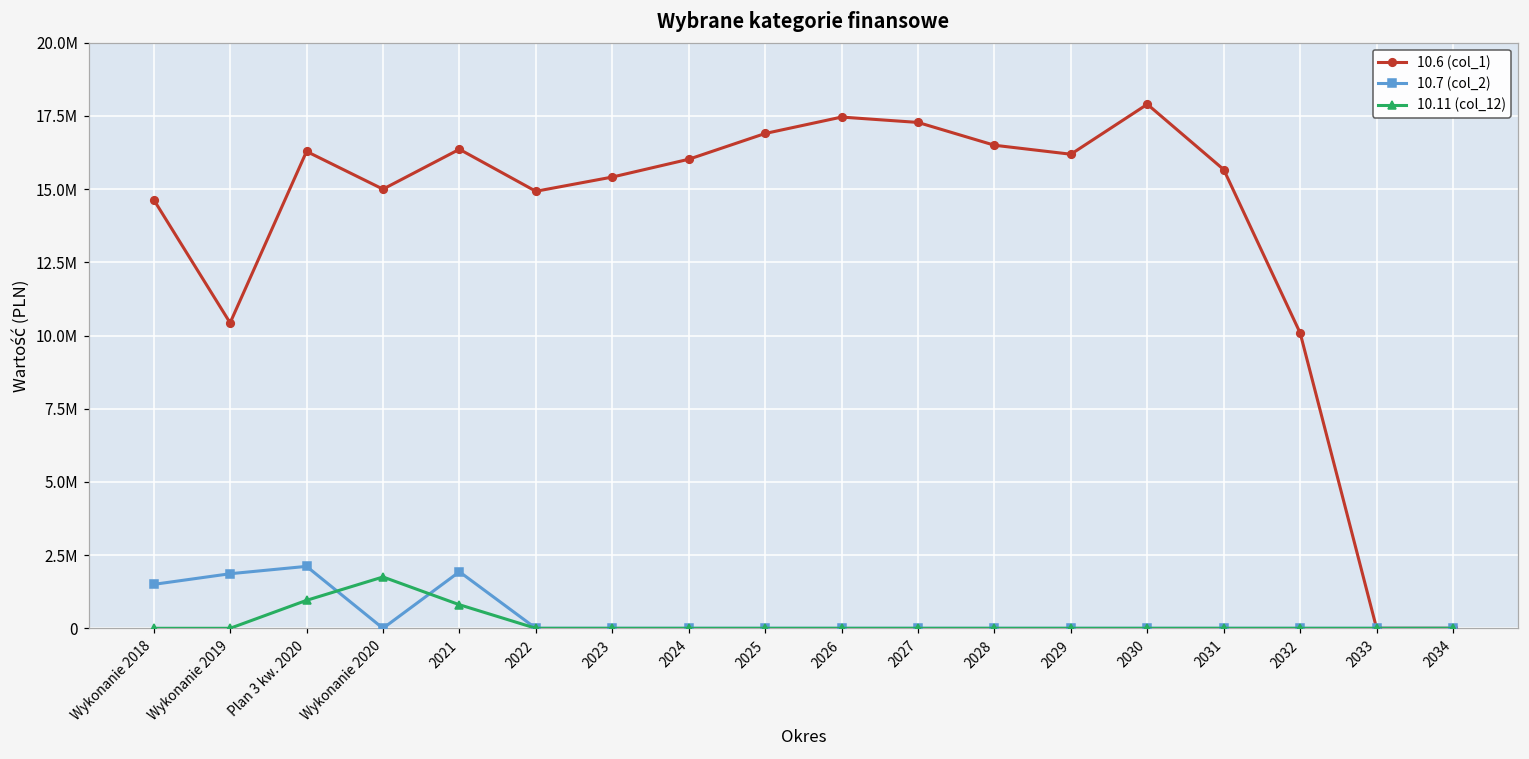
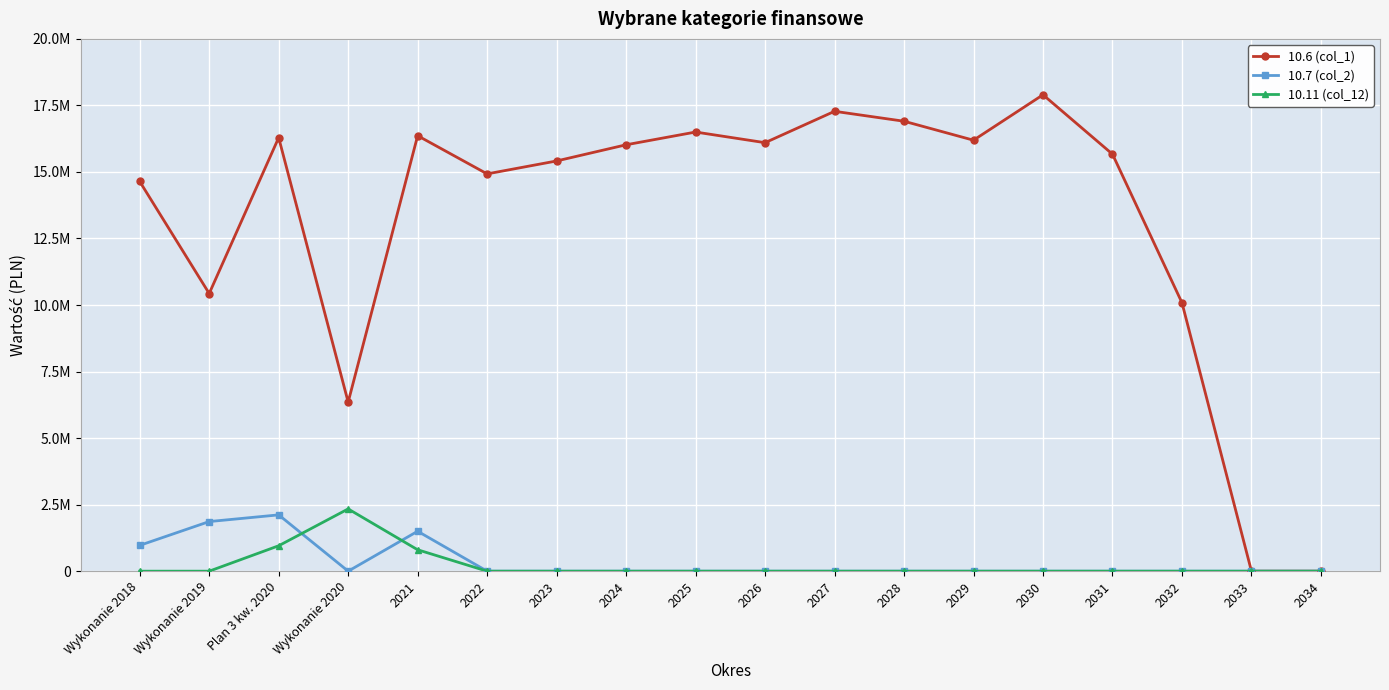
  {
    "10.6 (col_1)": {
      "Wykonanie 2018": 14600000,
      "Wykonanie 2019": 10400000,
      "Plan 3 kw. 2020": 16300000,
-     "Wykonanie 2020": 15000000,
+     "Wykonanie 2020": 6400000,
      "2021": 16400000,
      "2022": 14900000,
      "2023": 15400000,
      "2024": 16000000,
-     "2025": 16900000,
-     "2026": 17500000,
+     "2025": 16500000,
+     "2026": 16100000,
      "2027": 17300000,
-     "2028": 16500000,
+     "2028": 16900000,
      "2029": 16200000,
      "2030": 17900000,
      "2031": 15700000,
      "2032": 10100000
    },
    "10.7 (col_2)": {
-     "Wykonanie 2018": 1500000,
+     "Wykonanie 2018": 1000000,
      "Wykonanie 2019": 1900000,
      "Plan 3 kw. 2020": 2100000,
      "Wykonanie 2020": 0,
-     "2021": 1900000
+     "2021": 1500000
    },
    "10.11 (col_12)": {
      "Wykonanie 2018": 0,
      "Wykonanie 2019": 0,
      "Plan 3 kw. 2020": 1000000,
-     "Wykonanie 2020": 1800000,
+     "Wykonanie 2020": 2300000,
      "2021": 800000
    }
  }
